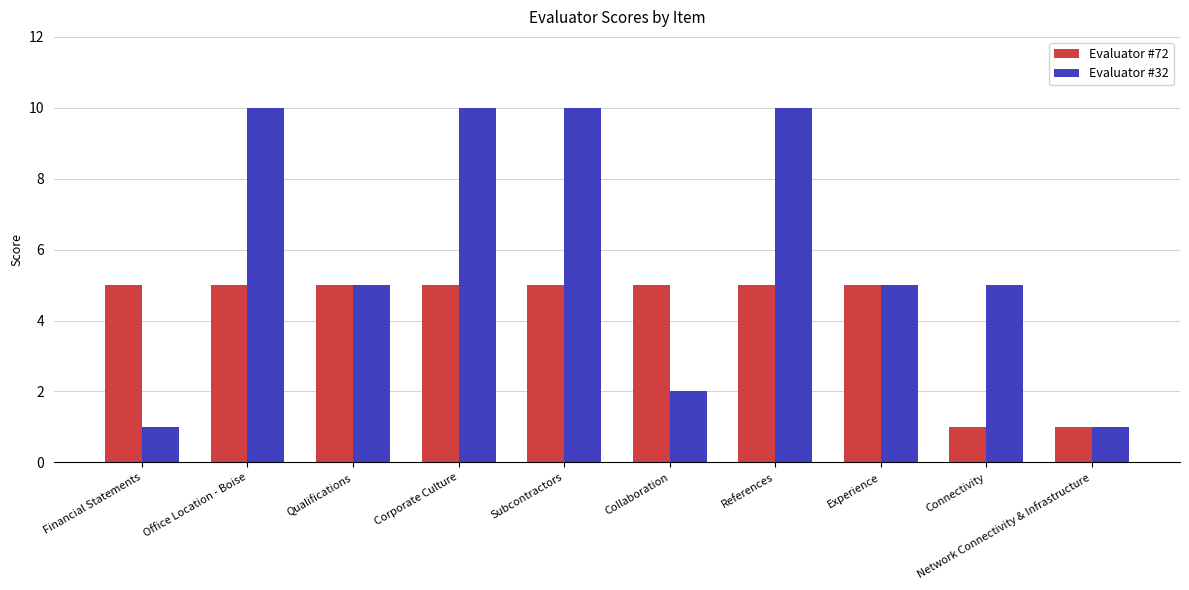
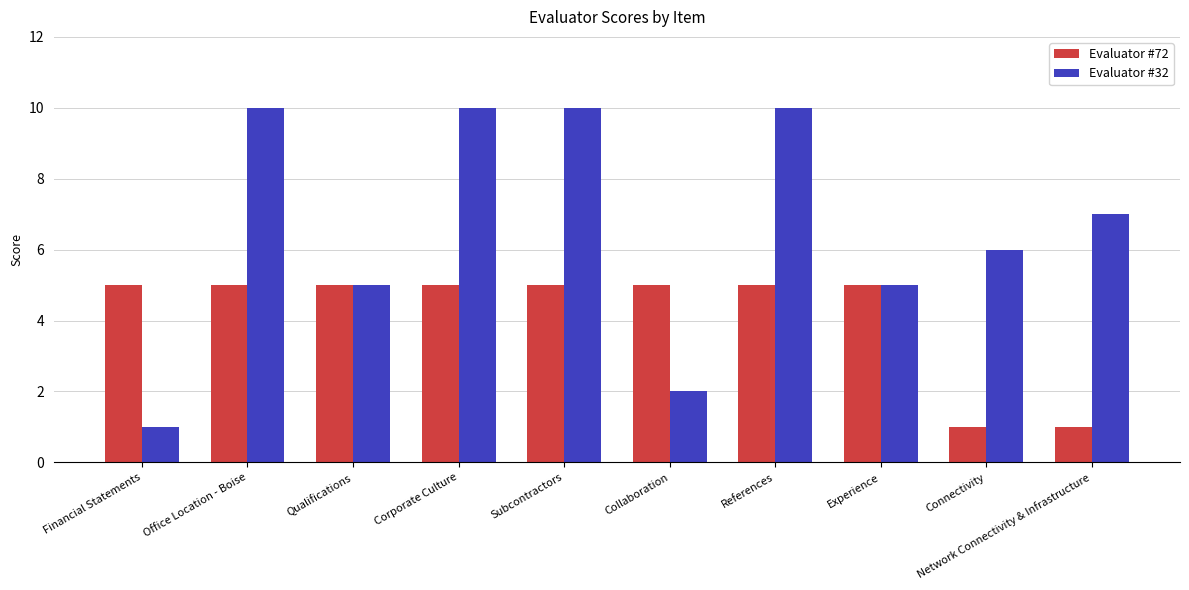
  {
    "Evaluator #72": {
      "Financial Statements": 5,
      "Office Location - Boise": 5,
      "Qualifications": 5,
      "Corporate Culture": 5,
      "Subcontractors": 5,
      "Collaboration": 5,
      "References": 5,
      "Experience": 5,
      "Connectivity": 1,
      "Network Connectivity & Infrastructure": 1
    },
    "Evaluator #32": {
      "Financial Statements": 1,
      "Office Location - Boise": 10,
      "Qualifications": 5,
      "Corporate Culture": 10,
      "Subcontractors": 10,
      "Collaboration": 2,
      "References": 10,
      "Experience": 5,
-     "Connectivity": 5,
-     "Network Connectivity & Infrastructure": 1
+     "Connectivity": 6,
+     "Network Connectivity & Infrastructure": 7
    }
  }
